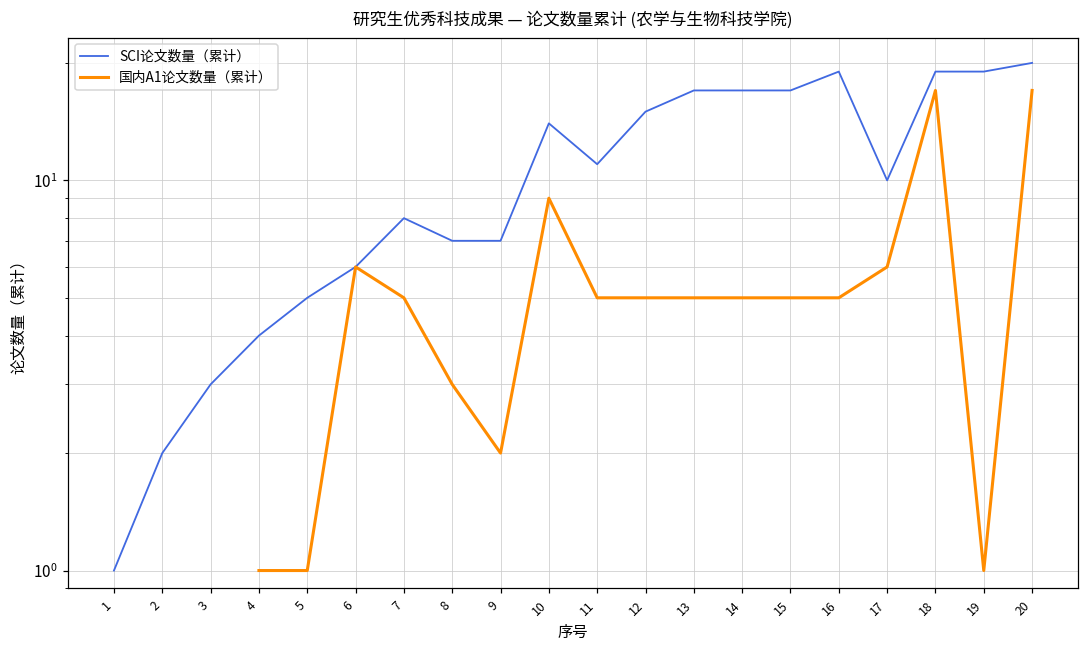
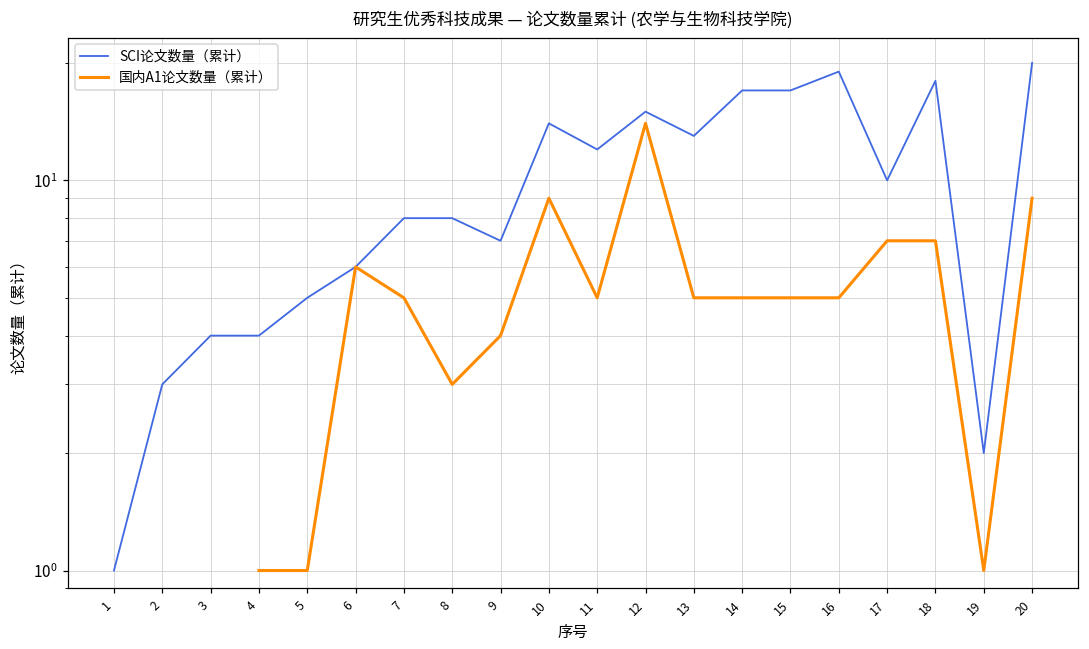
  {
    "SCI论文数量（累计）": {
      "1": 1,
-     "2": 2,
-     "3": 3,
+     "2": 3,
+     "3": 4,
      "4": 4,
      "5": 5,
      "7": 8,
-     "8": 7,
+     "8": 8,
      "9": 7,
      "10": 14,
-     "11": 11,
+     "11": 12,
      "12": 15,
-     "13": 17,
+     "13": 13,
      "14": 17,
      "15": 17,
      "16": 19,
      "17": 10,
-     "18": 19,
-     "19": 19,
+     "18": 18,
+     "19": 2,
      "20": 20
    },
    "国内A1论文数量（累计）": {
      "4": 1,
      "5": 1,
      "7": 5,
      "8": 3,
-     "9": 2,
+     "9": 4,
      "10": 9,
      "11": 5,
-     "12": 5,
+     "12": 14,
      "13": 5,
      "14": 5,
      "15": 5,
      "16": 5,
-     "17": 6,
-     "18": 17,
+     "17": 7,
+     "18": 7,
      "19": 1,
-     "20": 17
+     "20": 9
    }
  }
